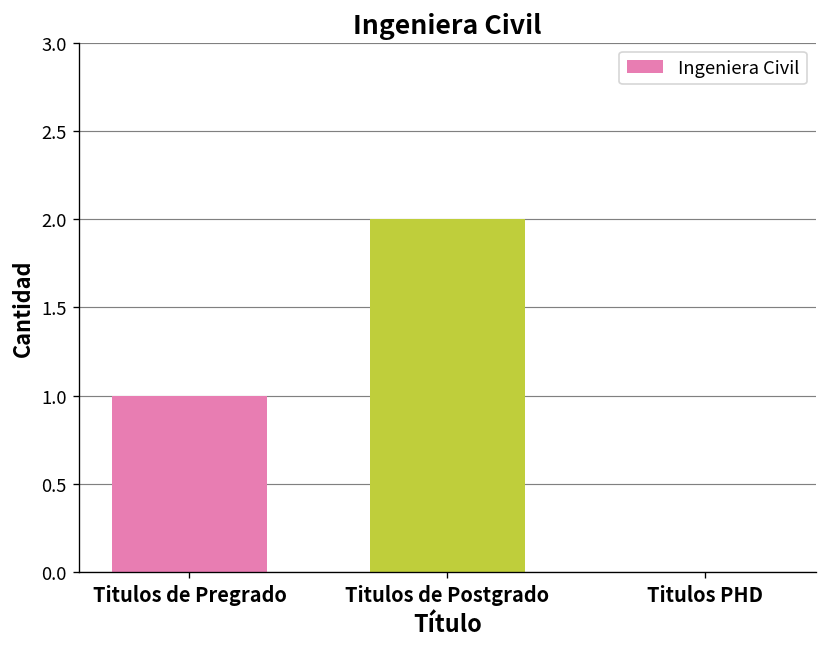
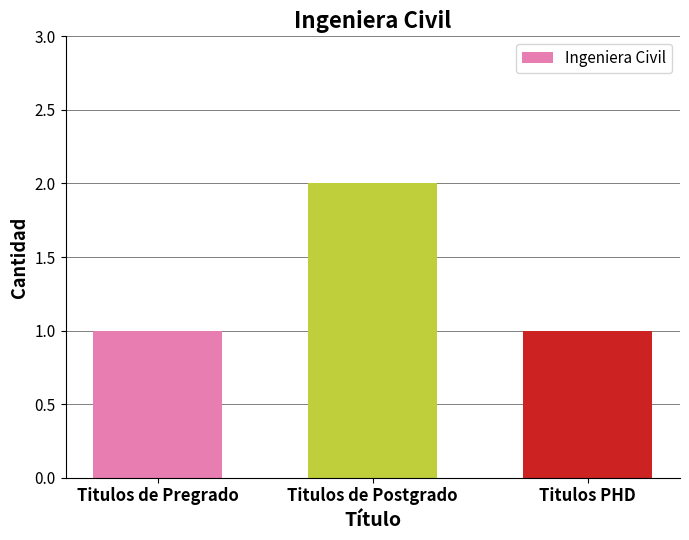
  {
    "Titulos de Pregrado": 1,
    "Titulos de Postgrado": 2,
-   "Titulos PHD": 0
+   "Titulos PHD": 1
  }
